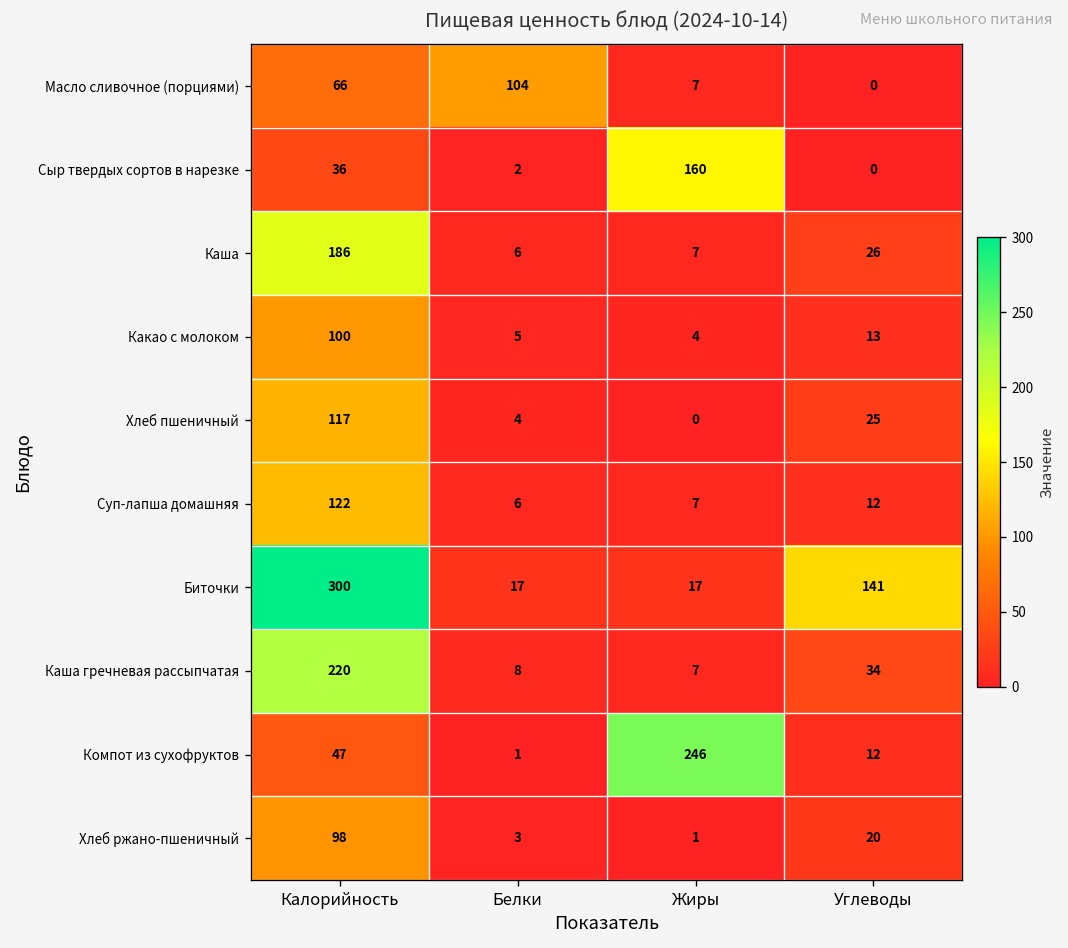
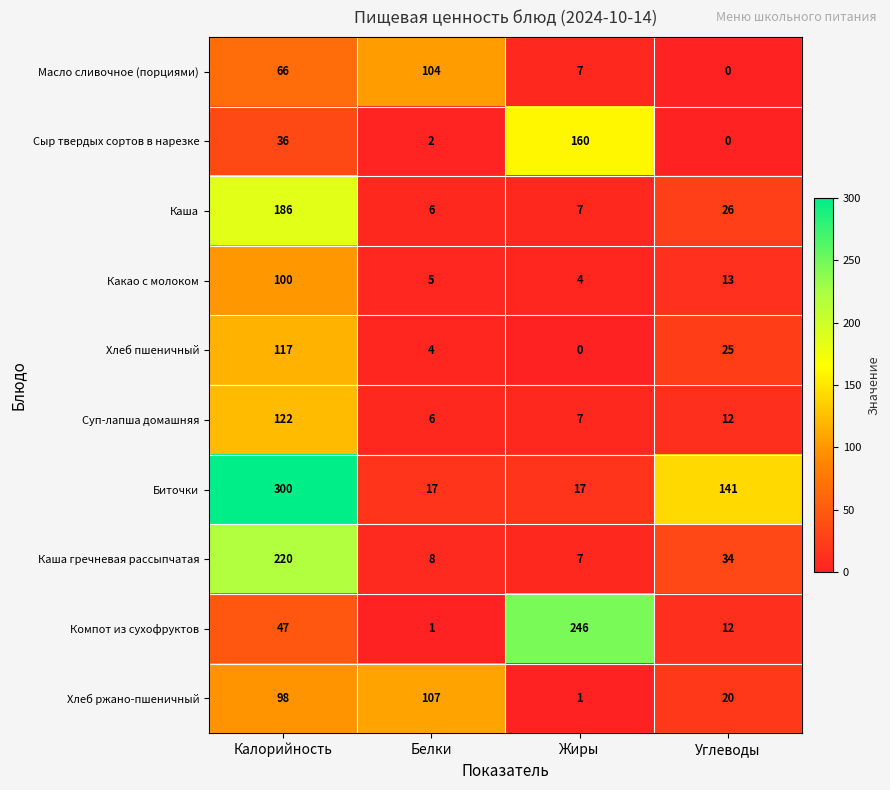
  {
    "Масло сливочное (порциями)": {
      "Калорийность": 66,
      "Белки": 104,
      "Жиры": 7,
      "Углеводы": 0
    },
    "Сыр твердых сортов в нарезке": {
      "Калорийность": 36,
      "Белки": 2,
      "Жиры": 160,
      "Углеводы": 0
    },
    "Каша": {
      "Калорийность": 186,
      "Белки": 6,
      "Жиры": 7,
      "Углеводы": 26
    },
    "Какао с молоком": {
      "Калорийность": 100,
      "Белки": 5,
      "Жиры": 4,
      "Углеводы": 13
    },
    "Хлеб пшеничный": {
      "Калорийность": 117,
      "Белки": 4,
      "Жиры": 0,
      "Углеводы": 25
    },
    "Суп-лапша домашняя": {
      "Калорийность": 122,
      "Белки": 6,
      "Жиры": 7,
      "Углеводы": 12
    },
    "Биточки": {
      "Калорийность": 300,
      "Белки": 17,
      "Жиры": 17,
      "Углеводы": 141
    },
    "Каша гречневая рассыпчатая": {
      "Калорийность": 220,
      "Белки": 8,
      "Жиры": 7,
      "Углеводы": 34
    },
    "Компот из сухофруктов": {
      "Калорийность": 47,
      "Белки": 1,
      "Жиры": 246,
      "Углеводы": 12
    },
    "Хлеб ржано-пшеничный": {
      "Калорийность": 98,
-     "Белки": 3,
+     "Белки": 107,
      "Жиры": 1,
      "Углеводы": 20
    }
  }
